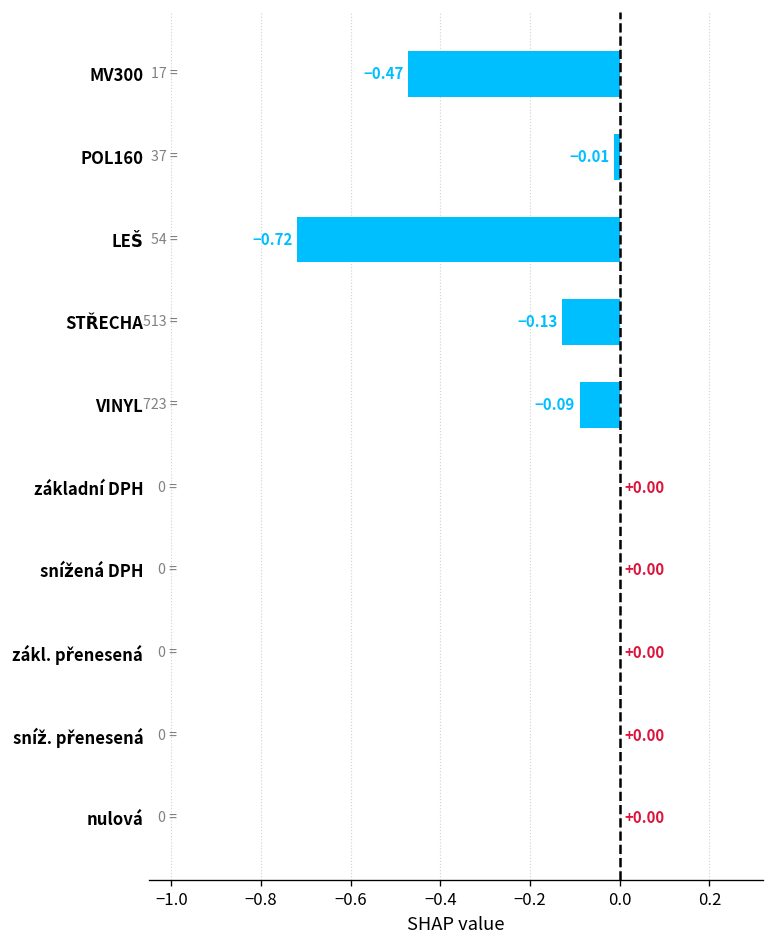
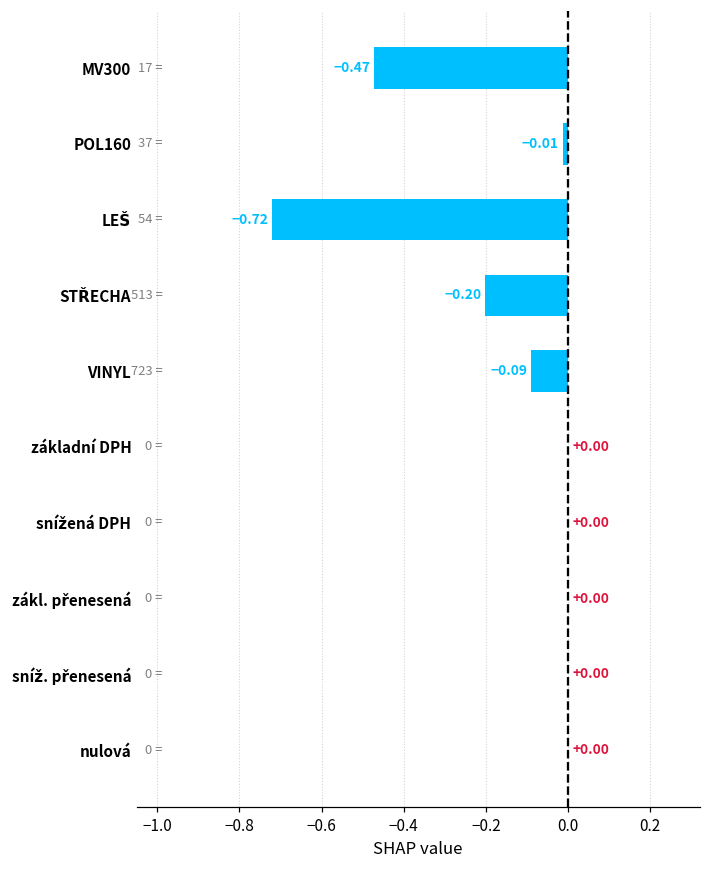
  {
    "MV300": "-0.47",
    "POL160": "-0.01",
    "LEŠ": "-0.72",
-   "STŘECHA": "-0.13",
+   "STŘECHA": "-0.20",
    "VINYL": "-0.09",
    "základní DPH": "+0.00",
    "snížená DPH": "+0.00",
    "zákl. přenesená": "+0.00",
    "sníž. přenesená": "+0.00",
    "nulová": "+0.00"
  }
